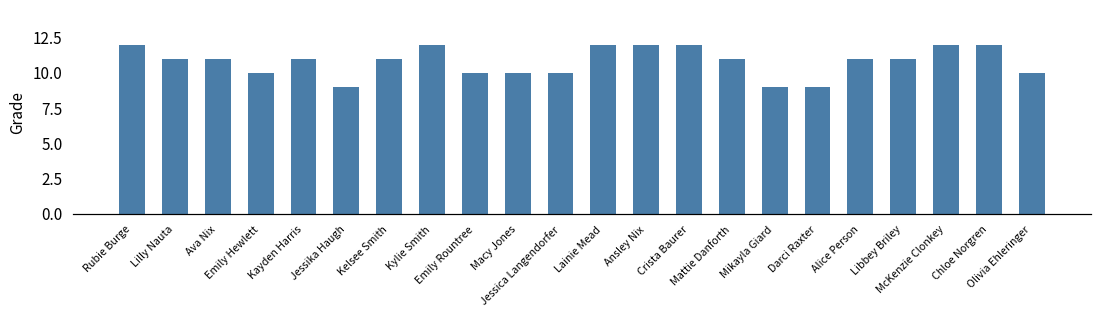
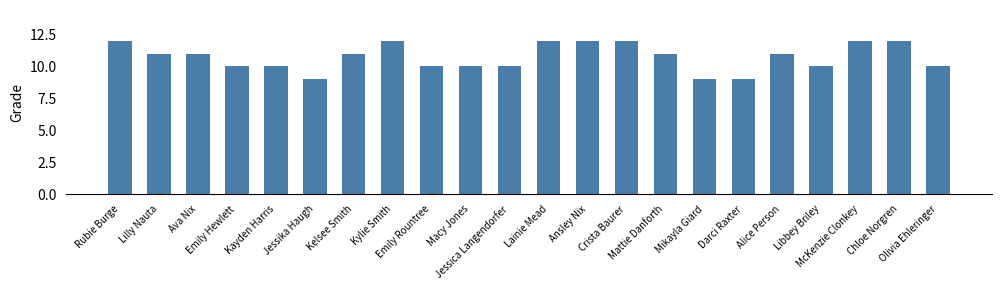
  {
    "Rubie Burge": 12,
    "Lilly Nauta": 11,
    "Ava Nix": 11,
    "Emily Hewlett": 10,
-   "Kayden Harris": 11,
+   "Kayden Harris": 10,
    "Jessika Haugh": 9,
    "Kelsee Smith": 11,
    "Kylie Smith": 12,
    "Emily Rountree": 10,
    "Macy Jones": 10,
    "Jessica Langendorfer": 10,
    "Lainie Mead": 12,
    "Ansley Nix": 12,
    "Crista Baurer": 12,
    "Mattie Danforth": 11,
    "Mikayla Giard": 9,
    "Darci Raxter": 9,
    "Alice Person": 11,
-   "Libbey Briley": 11,
+   "Libbey Briley": 10,
    "McKenzie Clonkey": 12,
    "Chloe Norgren": 12,
    "Olivia Ehleringer": 10
  }
